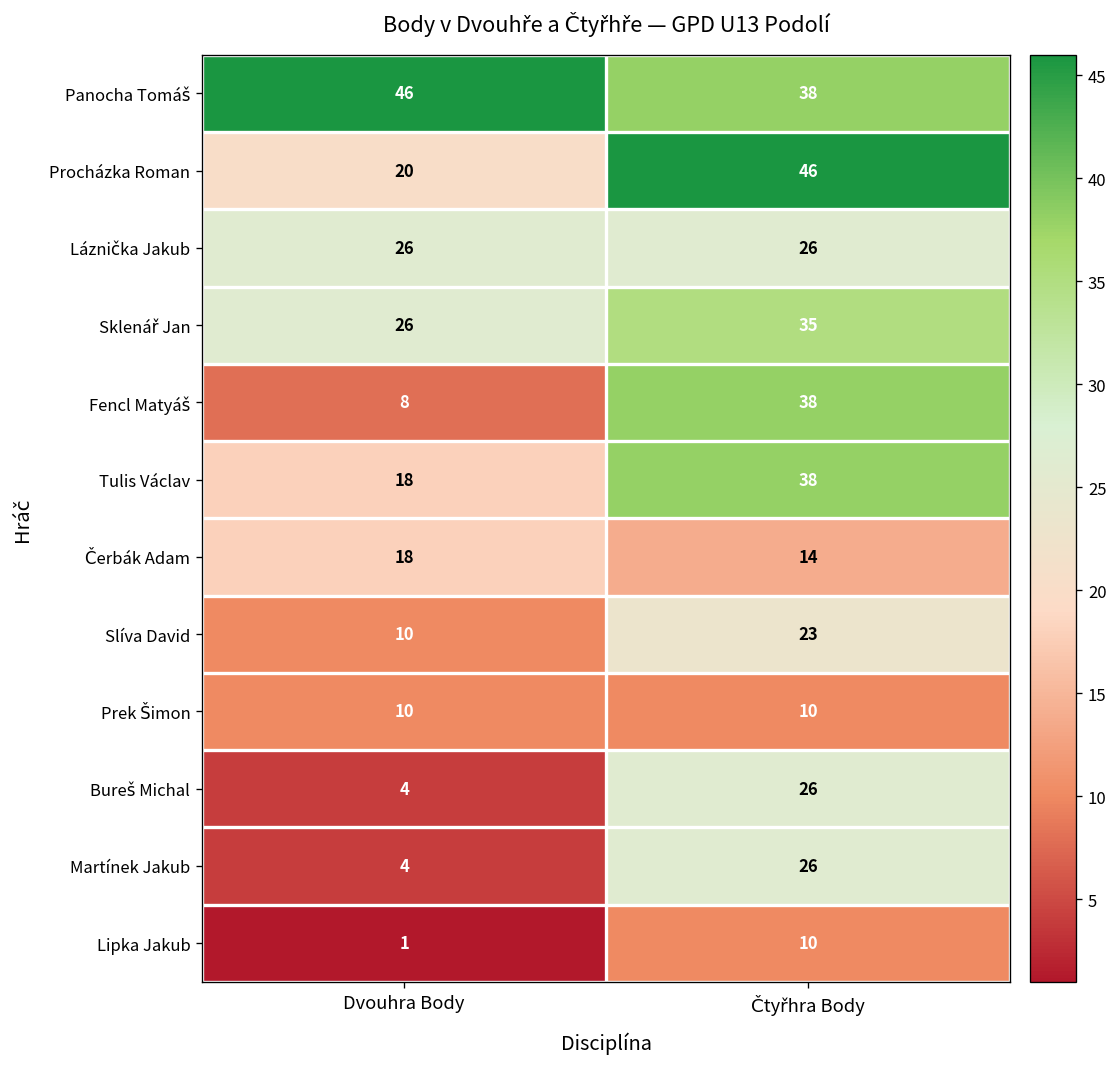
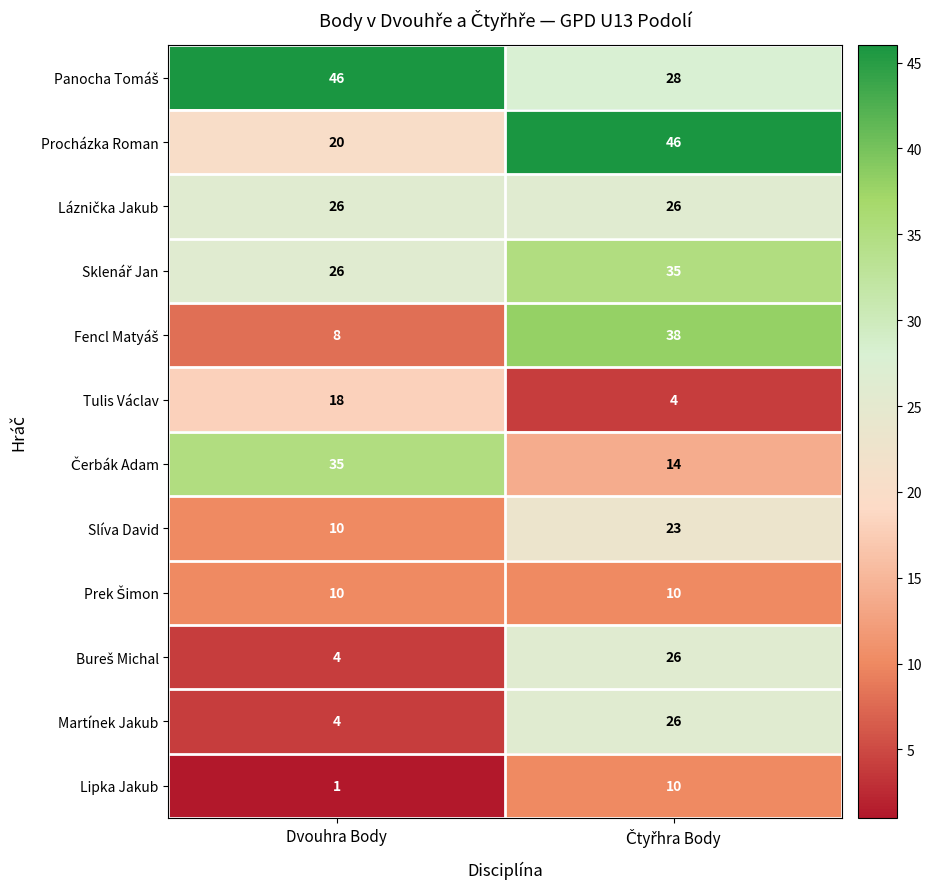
  {
    "Panocha Tomáš": {
      "Dvouhra Body": 46,
-     "Čtyřhra Body": 38
+     "Čtyřhra Body": 28
    },
    "Procházka Roman": {
      "Dvouhra Body": 20,
      "Čtyřhra Body": 46
    },
    "Láznička Jakub": {
      "Dvouhra Body": 26,
      "Čtyřhra Body": 26
    },
    "Sklenář Jan": {
      "Dvouhra Body": 26,
      "Čtyřhra Body": 35
    },
    "Fencl Matyáš": {
      "Dvouhra Body": 8,
      "Čtyřhra Body": 38
    },
    "Tulis Václav": {
      "Dvouhra Body": 18,
-     "Čtyřhra Body": 38
+     "Čtyřhra Body": 4
    },
    "Čerbák Adam": {
-     "Dvouhra Body": 18,
+     "Dvouhra Body": 35,
      "Čtyřhra Body": 14
    },
    "Slíva David": {
      "Dvouhra Body": 10,
      "Čtyřhra Body": 23
    },
    "Prek Šimon": {
      "Dvouhra Body": 10,
      "Čtyřhra Body": 10
    },
    "Bureš Michal": {
      "Dvouhra Body": 4,
      "Čtyřhra Body": 26
    },
    "Martínek Jakub": {
      "Dvouhra Body": 4,
      "Čtyřhra Body": 26
    },
    "Lipka Jakub": {
      "Dvouhra Body": 1,
      "Čtyřhra Body": 10
    }
  }
